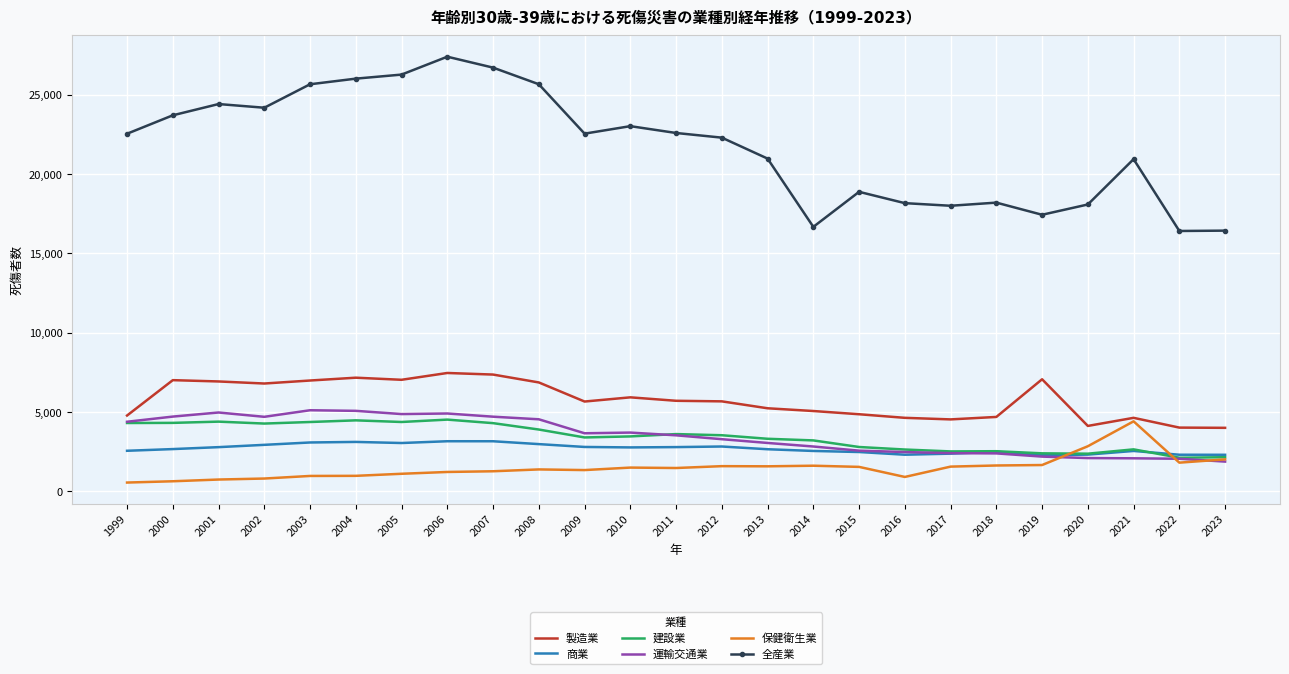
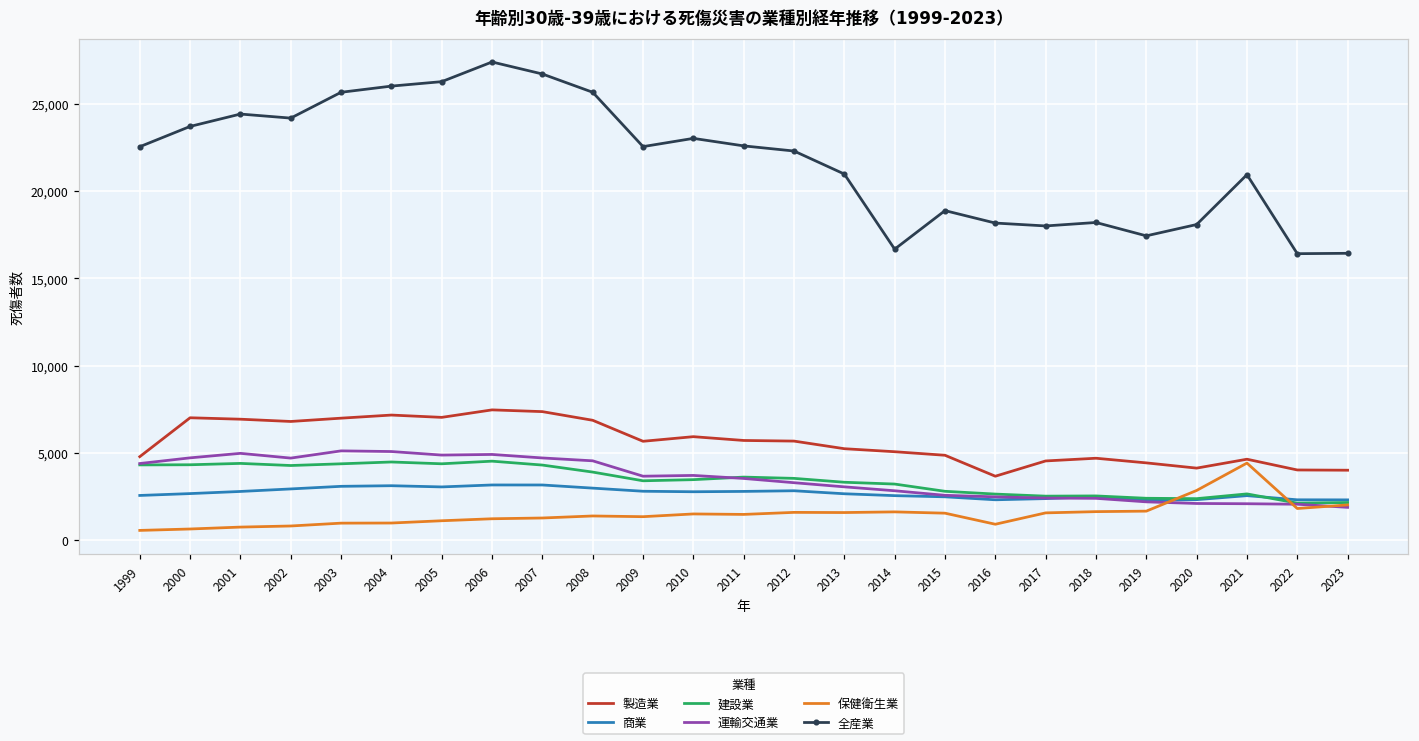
  {
    "製造業": {
      "1999": "4,800",
      "2000": "7,000",
      "2001": "6,900",
      "2002": "6,800",
      "2003": "7,000",
      "2004": "7,200",
      "2005": "7,000",
      "2006": "7,500",
      "2007": "7,400",
      "2008": "6,900",
      "2009": "5,700",
      "2010": "5,900",
      "2011": "5,700",
      "2012": "5,700",
      "2013": "5,200",
      "2014": "5,100",
      "2015": "4,900",
-     "2016": "4,600",
+     "2016": "3,700",
      "2017": "4,500",
      "2018": "4,700",
-     "2019": "7,100",
+     "2019": "4,400",
      "2020": "4,100",
      "2021": "4,600",
      "2022": "4,000",
      "2023": "4,000"
    },
    "商業": {
      "1999": "2,600",
      "2000": "2,700",
      "2001": "2,800",
      "2002": "2,900",
      "2003": "3,100",
      "2004": "3,100",
      "2005": "3,100",
      "2006": "3,200",
      "2007": "3,200",
      "2008": "3,000",
      "2009": "2,800",
      "2010": "2,800",
      "2011": "2,800",
      "2012": "2,800",
      "2013": "2,700",
      "2014": "2,600",
      "2016": "2,300",
      "2022": "2,300"
    },
    "建設業": {
      "2000": "4,300",
      "2001": "4,400",
      "2002": "4,300",
      "2003": "4,400",
      "2004": "4,500",
      "2005": "4,400",
      "2006": "4,500",
      "2007": "4,300",
      "2008": "3,900",
      "2009": "3,400",
      "2010": "3,500",
      "2012": "3,500",
      "2013": "3,300",
      "2014": "3,200",
      "2015": "2,800"
    },
    "運輸交通業": {
      "2000": "4,700",
      "2001": "5,000",
      "2002": "4,700",
      "2003": "5,100",
      "2004": "5,100",
      "2005": "4,900",
      "2006": "4,900",
      "2007": "4,700",
      "2008": "4,500",
      "2009": "3,700",
      "2010": "3,700",
      "2012": "3,300",
      "2013": "3,100",
      "2014": "2,800",
      "2020": "2,100",
      "2021": "2,100"
    },
    "保健衛生業": {
      "1999": "600",
      "2000": "600",
      "2001": "800",
      "2002": "800",
      "2003": "1,000",
      "2004": "1,000",
      "2005": "1,100",
      "2006": "1,200",
      "2007": "1,300",
      "2008": "1,400",
      "2009": "1,300",
      "2010": "1,500",
      "2011": "1,500",
      "2012": "1,600",
      "2013": "1,600",
      "2014": "1,600",
      "2015": "1,500",
      "2016": "900",
      "2017": "1,600",
      "2018": "1,600",
      "2019": "1,700",
      "2020": "2,800",
      "2021": "4,400",
      "2022": "1,800"
    },
    "全産業": {
      "1999": "22,500",
      "2000": "23,700",
      "2001": "24,400",
      "2002": "24,200",
      "2003": "25,700",
      "2004": "26,000",
      "2005": "26,300",
      "2006": "27,400",
      "2007": "26,700",
      "2008": "25,700",
      "2009": "22,500",
      "2010": "23,000",
      "2011": "22,600",
      "2012": "22,300",
      "2013": "21,000",
      "2014": "16,700",
      "2015": "18,900",
      "2016": "18,200",
      "2017": "18,000",
      "2018": "18,200",
      "2019": "17,400",
      "2020": "18,100",
      "2021": "20,900",
      "2022": "16,400",
      "2023": "16,400"
    }
  }
